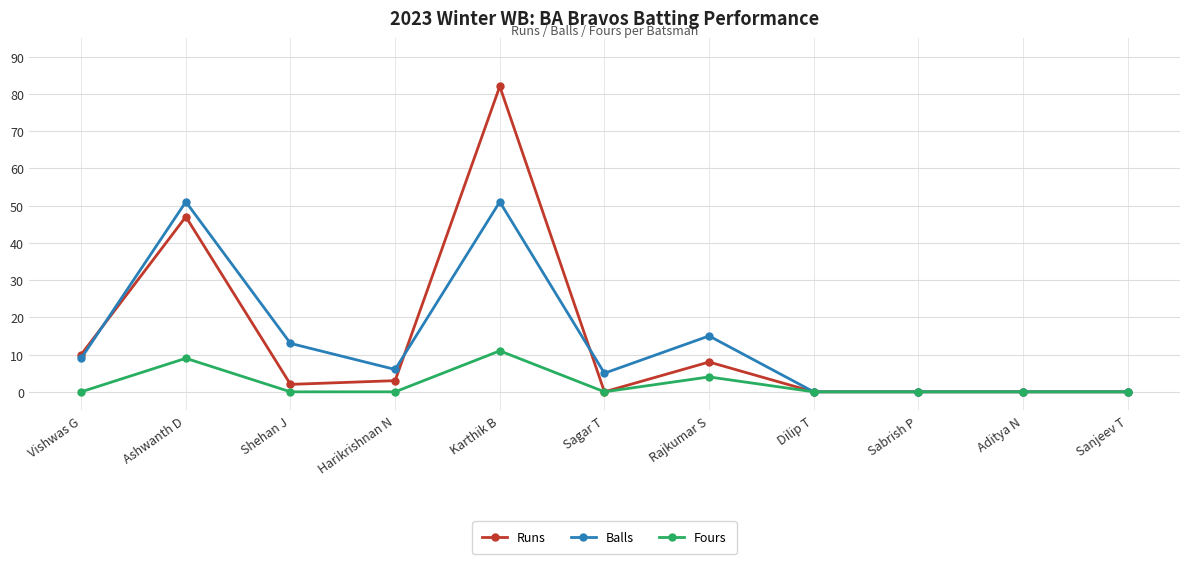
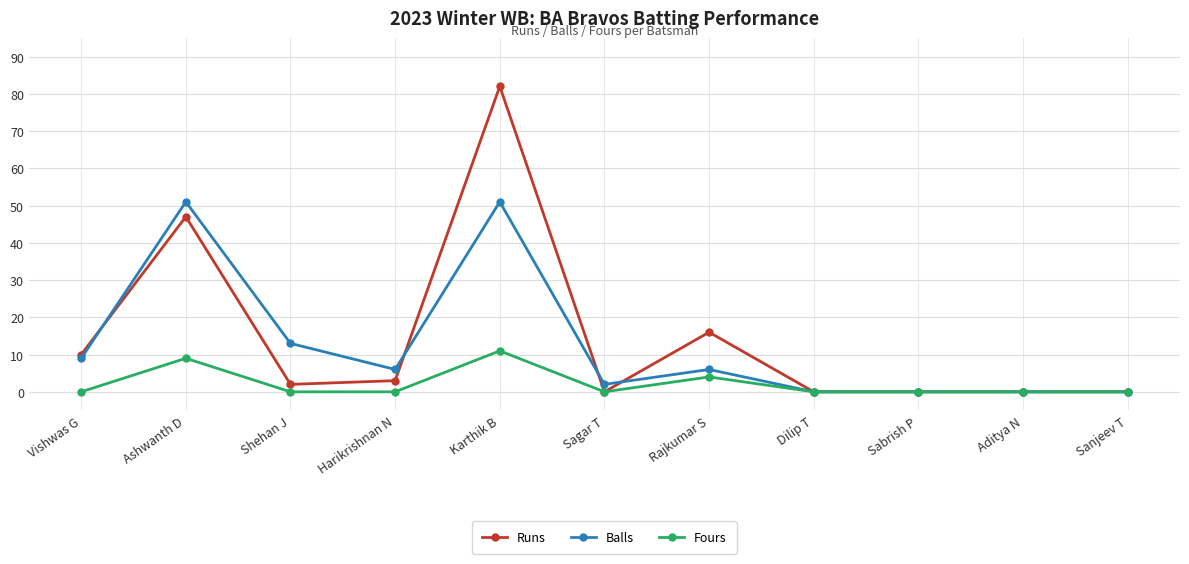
  {
    "Runs": {
      "Vishwas G": 10,
      "Ashwanth D": 47,
      "Shehan J": 2,
      "Harikrishnan N": 3,
      "Karthik B": 82,
-     "Rajkumar S": 8
+     "Rajkumar S": 16
    },
    "Balls": {
      "Vishwas G": 9,
      "Ashwanth D": 51,
      "Shehan J": 13,
      "Harikrishnan N": 6,
      "Karthik B": 51,
-     "Sagar T": 5,
-     "Rajkumar S": 15
+     "Sagar T": 2,
+     "Rajkumar S": 6
    },
    "Fours": {
      "Vishwas G": 0,
      "Ashwanth D": 9,
      "Shehan J": 0,
      "Harikrishnan N": 0,
      "Karthik B": 11,
      "Rajkumar S": 4
    }
  }
